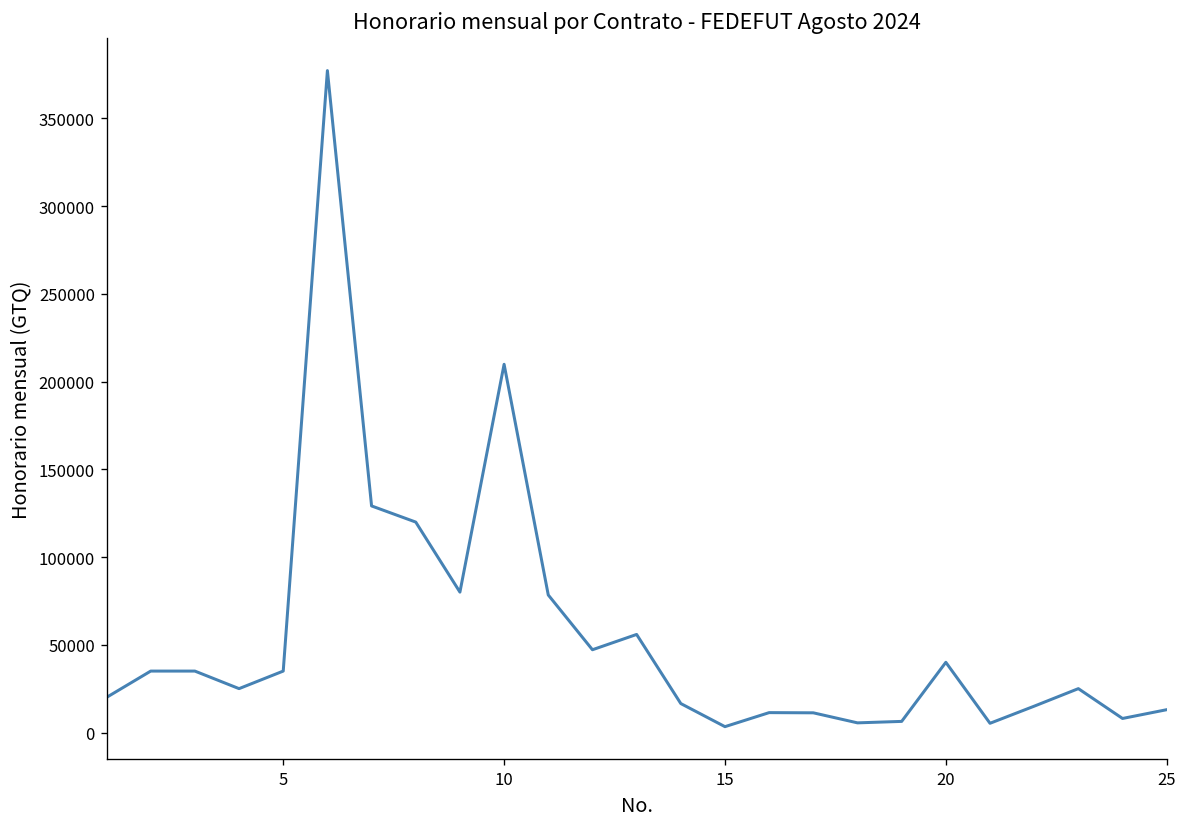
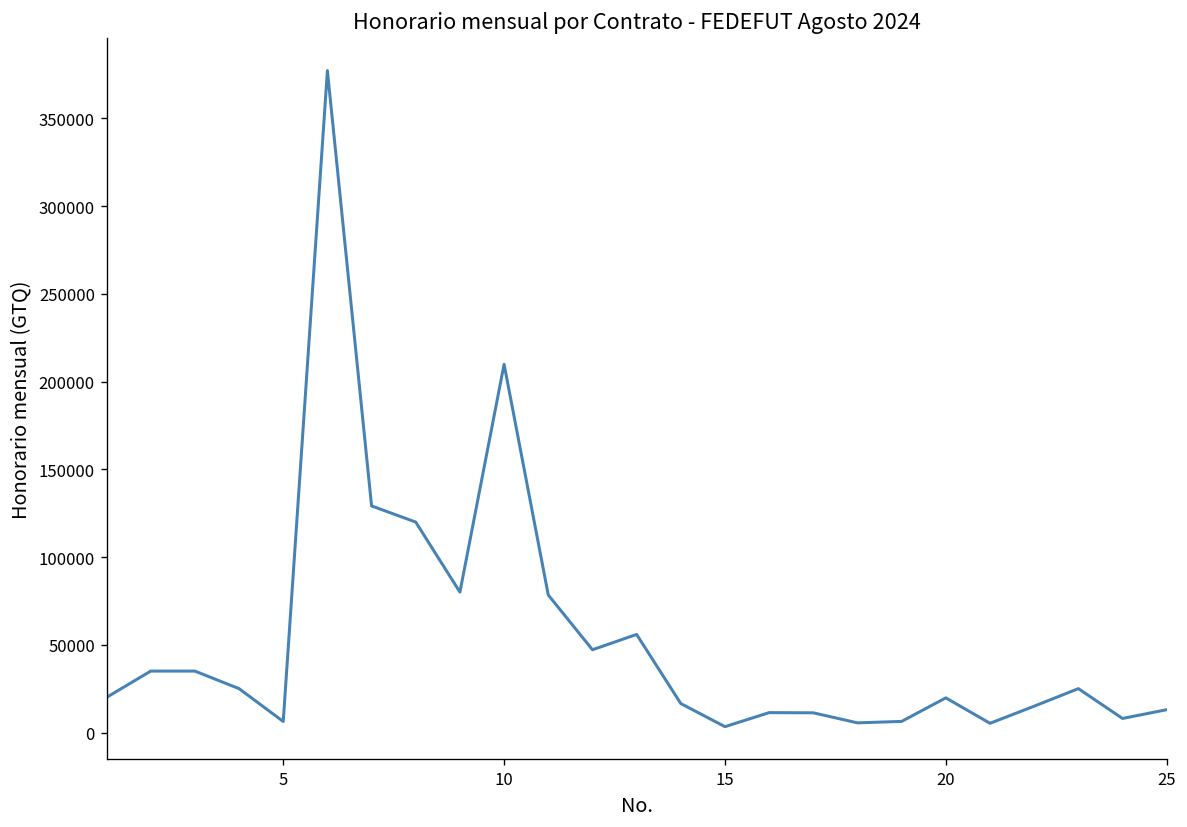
  {
-   "5": 35000,
+   "5": 6000,
    "10": 210000,
    "15": 3000,
-   "20": 40000,
+   "20": 20000,
    "25": 13000
  }
